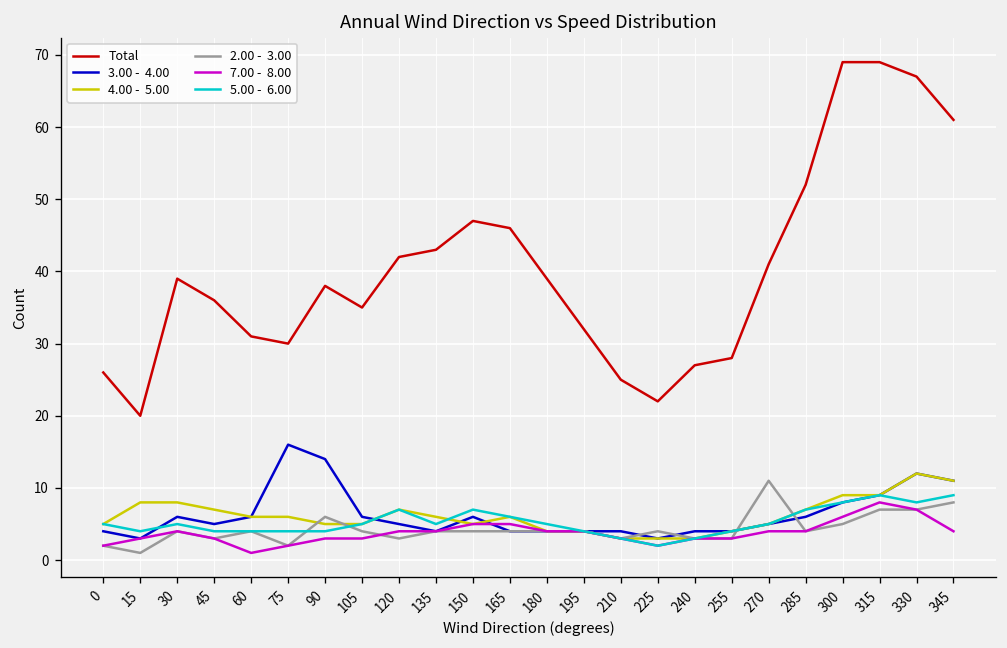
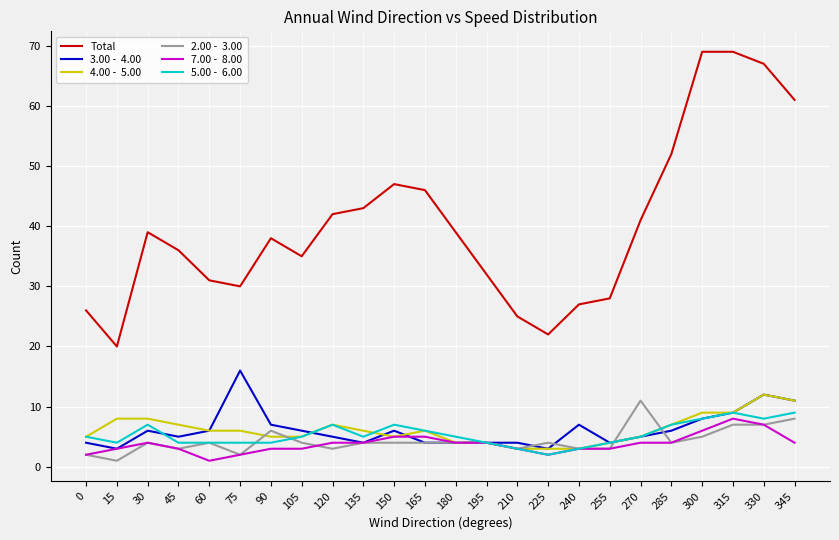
  {
    "Total": {
      "0": 26,
      "15": 20,
      "30": 39,
      "45": 36,
      "60": 31,
      "75": 30,
      "90": 38,
      "105": 35,
      "120": 42,
      "135": 43,
      "150": 47,
      "165": 46,
      "180": 39,
      "195": 32,
      "210": 25,
      "225": 22,
      "240": 27,
      "255": 28,
      "270": 41,
      "285": 52,
      "300": 69,
      "315": 69,
      "330": 67,
      "345": 61
    },
    "3.00 - 4.00": {
      "0": 4,
      "30": 6,
      "45": 5,
      "75": 16,
-     "90": 14,
+     "90": 7,
      "105": 6,
      "120": 5,
      "150": 6,
      "210": 4,
-     "240": 4,
+     "240": 7,
      "285": 6
    },
    "4.00 - 5.00": {
      "15": 8,
      "30": 8,
      "45": 7,
      "75": 6,
      "90": 5,
      "135": 6,
      "300": 9
    },
    "2.00 - 3.00": {
      "15": 1,
      "90": 6,
      "105": 4,
      "120": 3,
      "150": 4,
      "225": 4,
      "270": 11,
      "300": 5,
      "315": 7,
      "345": 8
    },
    "7.00 - 8.00": {
      "60": 1,
      "90": 3,
      "105": 3,
      "120": 4,
      "165": 5,
      "270": 4,
      "300": 6,
      "315": 8,
      "345": 4
    },
    "5.00 - 6.00": {
      "15": 4,
-     "30": 5,
+     "30": 7,
      "45": 4,
      "75": 4,
      "90": 4,
      "135": 5,
      "150": 7,
      "180": 5,
      "330": 8,
      "345": 9
    }
  }
